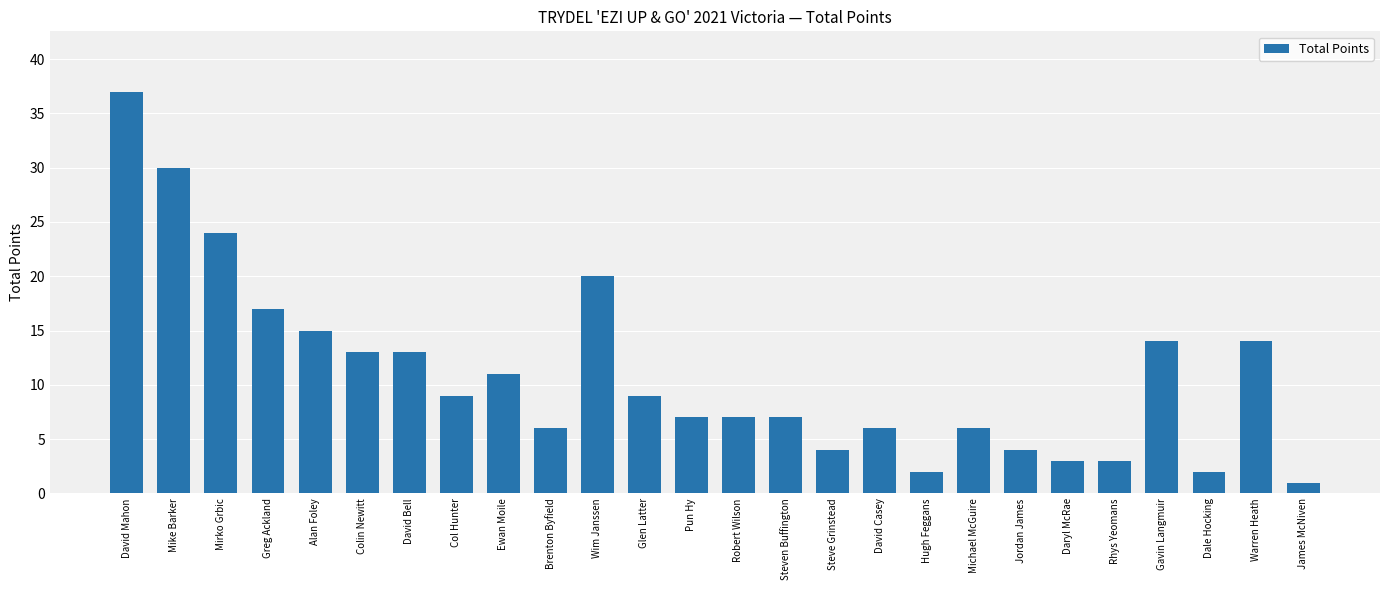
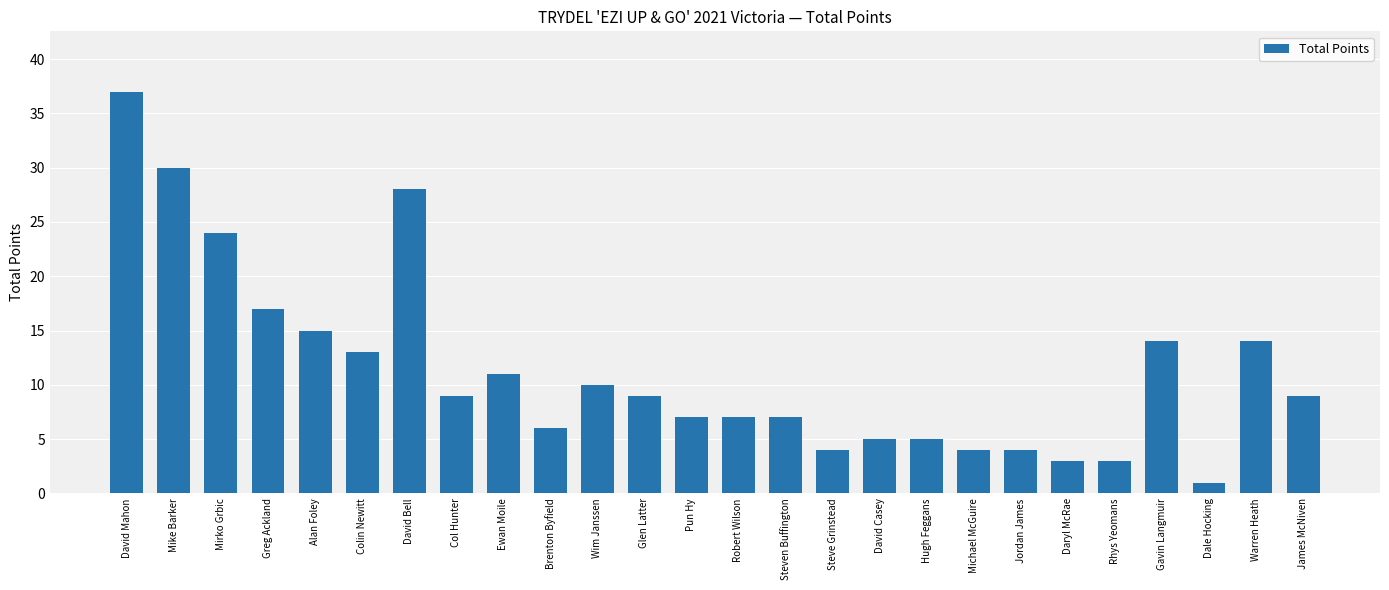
  {
    "David Mahon": 37,
    "Mike Barker": 30,
    "Mirko Grbic": 24,
    "Greg Ackland": 17,
    "Alan Foley": 15,
    "Colin Newitt": 13,
-   "David Bell": 13,
+   "David Bell": 28,
    "Col Hunter": 9,
    "Ewan Moile": 11,
    "Brenton Byfield": 6,
-   "Wim Janssen": 20,
+   "Wim Janssen": 10,
    "Glen Latter": 9,
    "Pun Hy": 7,
    "Robert Wilson": 7,
    "Steven Buffington": 7,
    "Steve Grinstead": 4,
-   "David Casey": 6,
-   "Hugh Feggans": 2,
-   "Michael McGuire": 6,
+   "David Casey": 5,
+   "Hugh Feggans": 5,
+   "Michael McGuire": 4,
    "Jordan James": 4,
    "Daryl McRae": 3,
    "Rhys Yeomans": 3,
    "Gavin Langmuir": 14,
-   "Dale Hocking": 2,
+   "Dale Hocking": 1,
    "Warren Heath": 14,
-   "James McNiven": 1
+   "James McNiven": 9
  }
